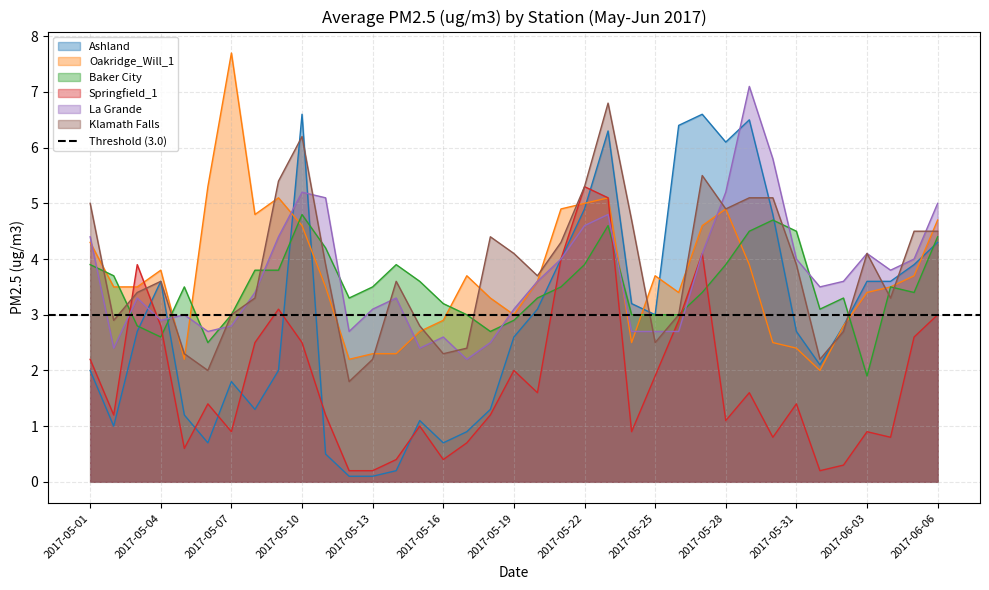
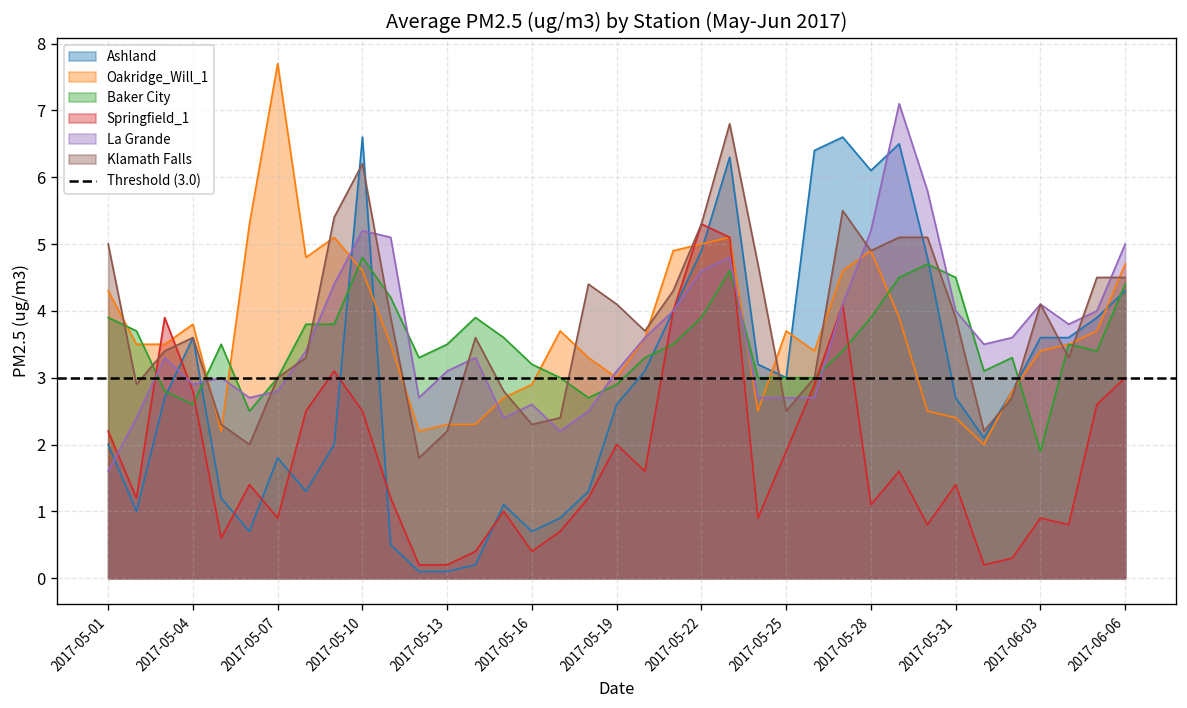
  {
    "Ashland": {
      "2017-05-01": 2.0,
      "2017-05-07": 1.8,
      "2017-05-10": 6.6,
      "2017-05-13": 0.1,
      "2017-05-16": 0.7,
      "2017-05-19": 2.6,
      "2017-05-22": 4.9,
      "2017-05-28": 6.1,
      "2017-05-31": 2.7,
      "2017-06-03": 3.6,
      "2017-06-06": 4.3
    },
    "Baker City": {
      "2017-05-01": 3.9,
      "2017-05-04": 2.6,
      "2017-05-10": 4.8,
      "2017-05-13": 3.5,
      "2017-05-16": 3.2,
      "2017-05-19": 2.9,
      "2017-05-22": 3.9,
      "2017-05-28": 3.9,
      "2017-05-31": 4.5,
      "2017-06-03": 1.9,
      "2017-06-06": 4.4
    },
    "La Grande": {
-     "2017-05-01": 4.4,
+     "2017-05-01": 1.6,
      "2017-05-04": 2.9,
      "2017-05-07": 2.8,
      "2017-05-10": 5.2,
      "2017-05-13": 3.1,
      "2017-05-16": 2.6,
      "2017-05-19": 3.1,
      "2017-05-22": 4.6,
      "2017-05-25": 2.7,
      "2017-05-28": 5.2,
      "2017-05-31": 4.0,
      "2017-06-06": 5.0
    }
  }
